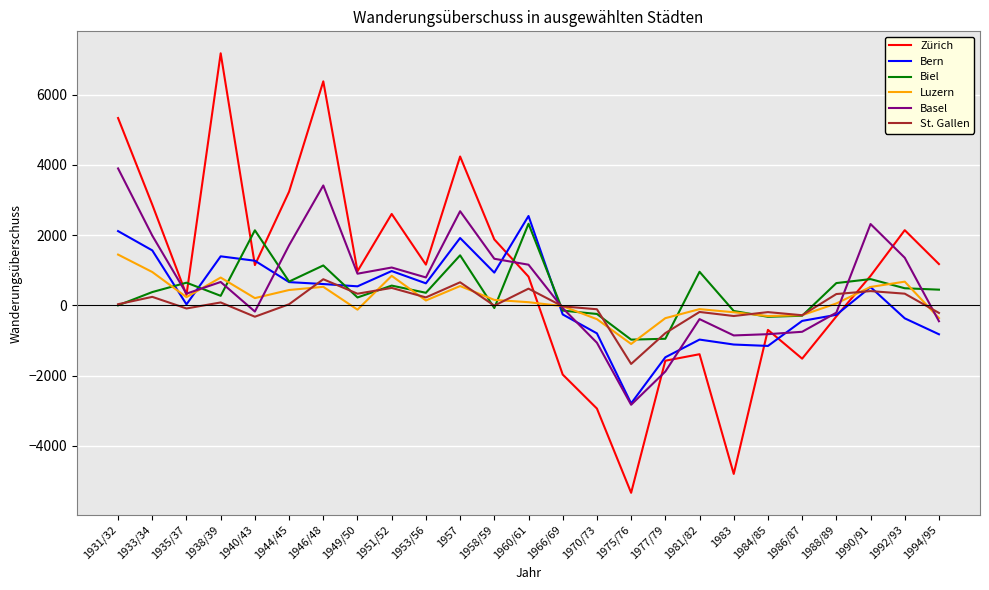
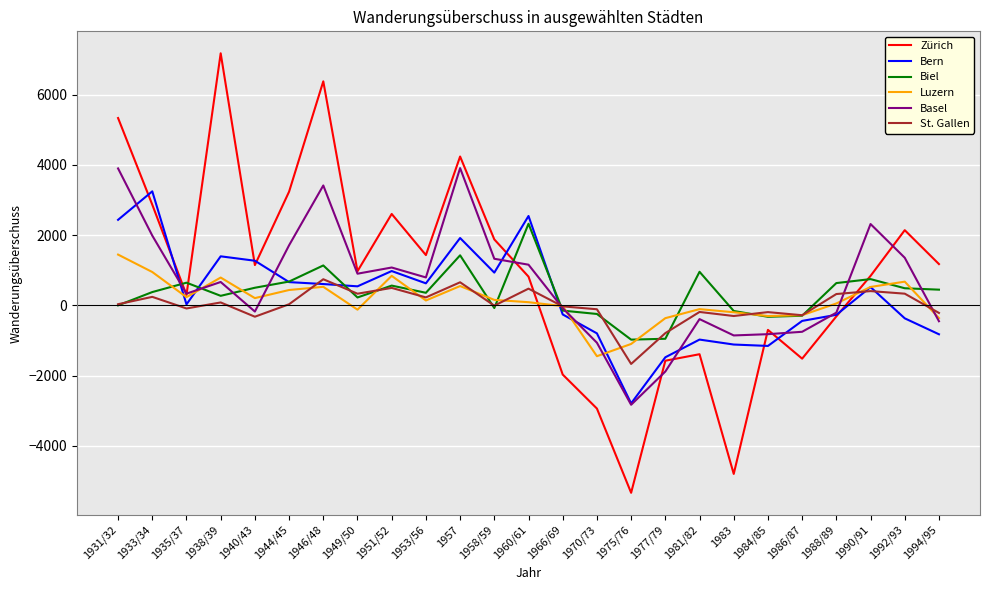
  {
    "Zürich": {
      "1931/32": 5300,
      "1933/34": 2900,
      "1938/39": 7200,
      "1940/43": 1200,
      "1944/45": 3200,
      "1946/48": 6400,
      "1951/52": 2600,
-     "1953/56": 1200,
+     "1953/56": 1400,
      "1957": 4200,
      "1958/59": 1900,
      "1960/61": 800,
      "1966/69": -2000,
      "1970/73": -2900,
      "1975/76": -5300,
      "1977/79": -1600,
      "1981/82": -1400,
      "1983": -4800,
      "1984/85": -700,
      "1986/87": -1500,
      "1990/91": 800,
      "1992/93": 2100,
      "1994/95": 1200
    },
    "Bern": {
-     "1931/32": 2100,
-     "1933/34": 1600,
+     "1931/32": 2400,
+     "1933/34": 3200,
      "1935/37": 0,
      "1938/39": 1400,
      "1940/43": 1300,
      "1946/48": 600,
      "1949/50": 500,
      "1951/52": 1000,
      "1953/56": 600,
      "1957": 1900,
      "1958/59": 900,
      "1960/61": 2500,
      "1966/69": -300,
      "1970/73": -800,
      "1977/79": -1500,
      "1981/82": -1000,
      "1983": -1100,
      "1984/85": -1200,
      "1986/87": -400,
      "1992/93": -400,
      "1994/95": -800
    },
    "Biel": {
      "1933/34": 400,
      "1935/37": 600,
      "1938/39": 300,
-     "1940/43": 2100,
+     "1940/43": 500,
      "1946/48": 1100,
      "1949/50": 200,
      "1953/56": 400,
      "1957": 1400,
      "1960/61": 2300,
      "1970/73": -200,
      "1975/76": -1000,
      "1977/79": -900,
      "1981/82": 1000,
      "1988/89": 600,
      "1990/91": 800,
      "1992/93": 500,
      "1994/95": 500
    },
    "Luzern": {
      "1931/32": 1400,
      "1933/34": 1000,
      "1938/39": 800,
      "1940/43": 200,
      "1944/45": 400,
      "1946/48": 500,
      "1949/50": -100,
      "1951/52": 800,
      "1953/56": 100,
      "1957": 600,
      "1958/59": 200,
      "1960/61": 100,
-     "1970/73": -400,
+     "1970/73": -1400,
      "1975/76": -1100,
      "1977/79": -400,
      "1981/82": -100,
      "1988/89": 100,
      "1992/93": 700,
      "1994/95": -400
    },
    "Basel": {
      "1931/32": 3900,
      "1933/34": 2000,
      "1938/39": 700,
      "1940/43": -200,
      "1944/45": 1700,
      "1946/48": 3400,
      "1951/52": 1100,
      "1953/56": 800,
-     "1957": 2700,
+     "1957": 3900,
      "1958/59": 1300,
      "1960/61": 1200,
      "1970/73": -1100,
      "1977/79": -1900,
      "1981/82": -400,
      "1983": -900,
      "1984/85": -800,
      "1986/87": -700,
      "1990/91": 2300,
      "1992/93": 1400,
      "1994/95": -400
    },
    "St. Gallen": {
      "1933/34": 200,
      "1935/37": -100,
      "1938/39": 100,
      "1940/43": -300,
      "1944/45": 0,
      "1946/48": 700,
      "1949/50": 300,
      "1953/56": 200,
      "1957": 700,
      "1960/61": 500,
      "1970/73": -100,
      "1975/76": -1700,
      "1977/79": -800,
      "1981/82": -200,
      "1983": -300,
      "1984/85": -200,
      "1988/89": 300,
      "1990/91": 400,
      "1992/93": 300,
      "1994/95": -200
    }
  }
